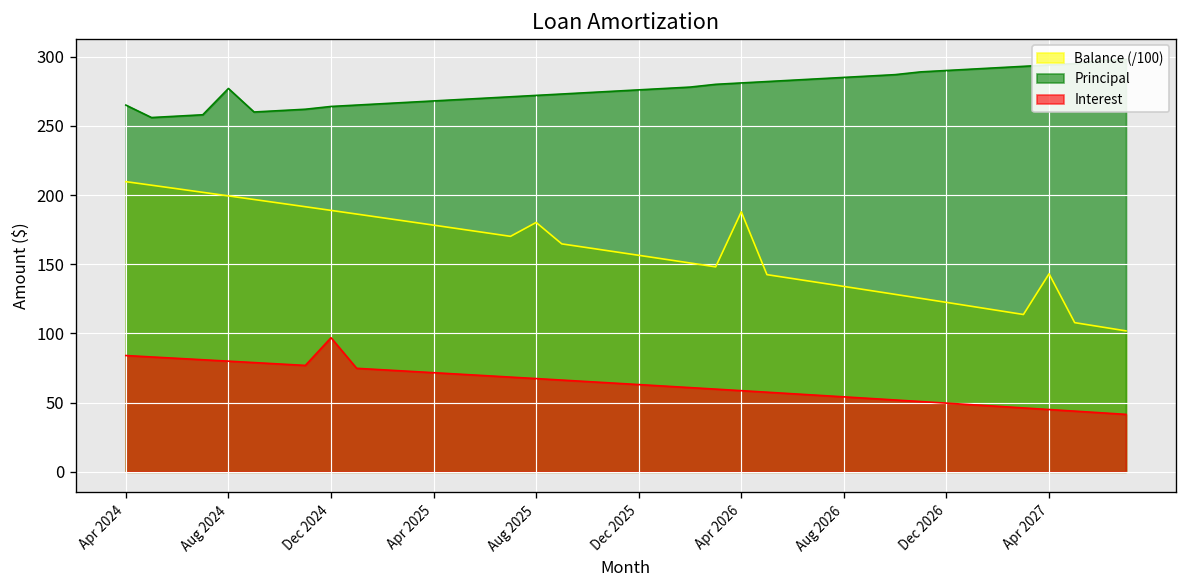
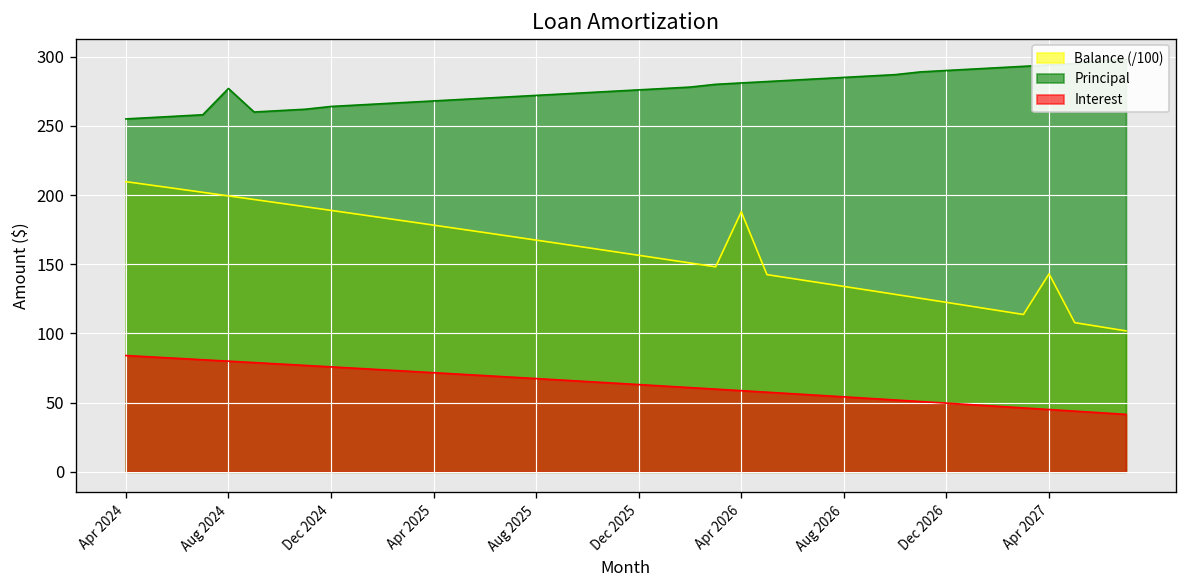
  {
    "Balance (/100)": {
      "Apr 2024": 210,
      "Aug 2024": 199,
      "Dec 2024": 189,
      "Apr 2025": 178,
-     "Aug 2025": 180,
+     "Aug 2025": 167,
      "Dec 2025": 156,
      "Apr 2026": 188,
      "Aug 2026": 134,
      "Dec 2026": 122,
      "Apr 2027": 143
    },
    "Principal": {
-     "Apr 2024": 265,
+     "Apr 2024": 255,
      "Aug 2024": 277,
      "Dec 2024": 264,
      "Apr 2025": 268,
      "Aug 2025": 272,
      "Dec 2025": 276,
      "Apr 2026": 281,
      "Aug 2026": 285,
      "Dec 2026": 290
    },
    "Interest": {
      "Apr 2024": 84,
      "Aug 2024": 80,
-     "Dec 2024": 97,
+     "Dec 2024": 76,
      "Apr 2025": 72,
      "Aug 2025": 67,
      "Dec 2025": 63,
      "Apr 2026": 59,
      "Aug 2026": 54,
      "Dec 2026": 50,
      "Apr 2027": 45
    }
  }
